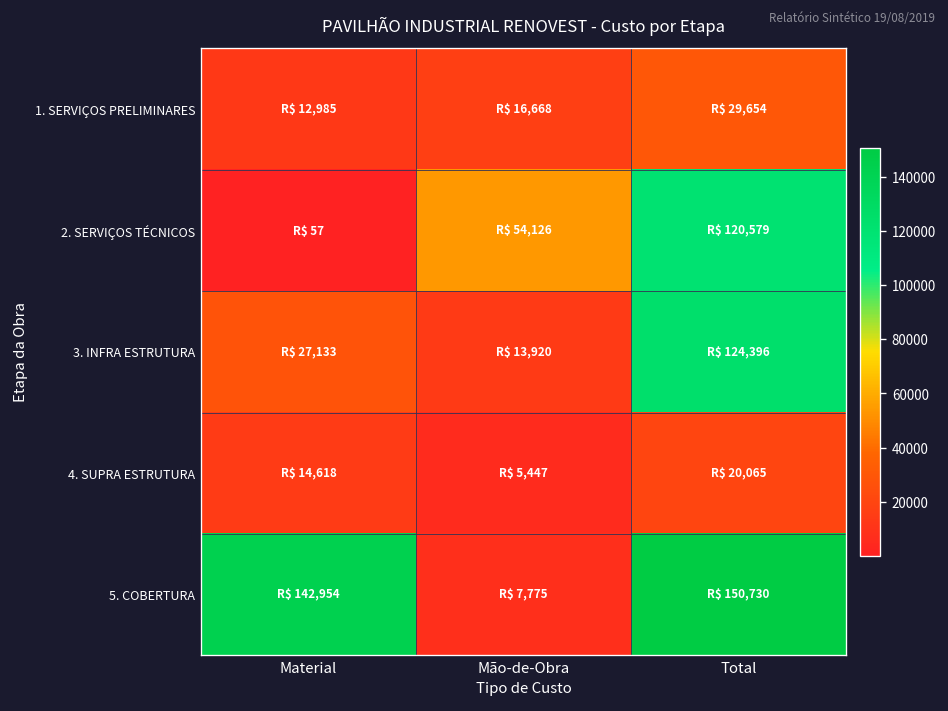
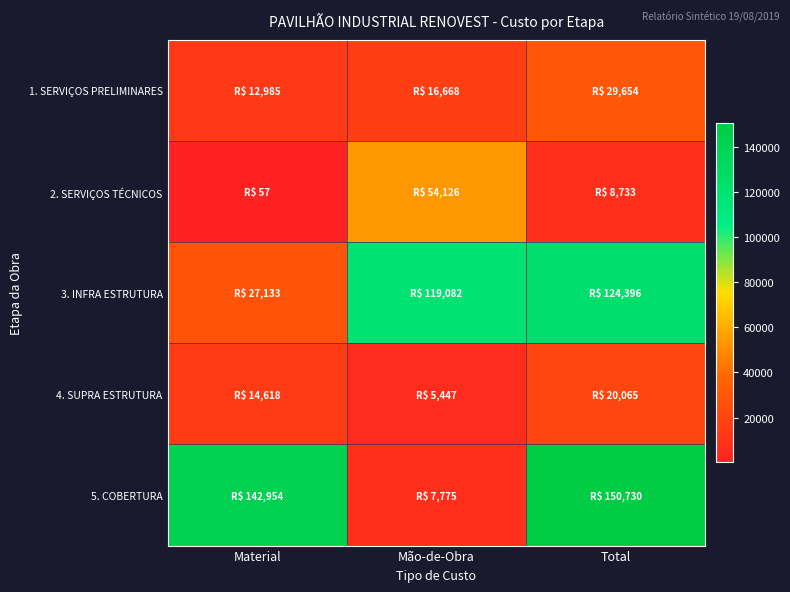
  {
    "1. SERVIÇOS PRELIMINARES": {
      "Material": "12,985",
      "Mão-de-Obra": "16,668",
      "Total": "29,654"
    },
    "2. SERVIÇOS TÉCNICOS": {
      "Material": "57",
      "Mão-de-Obra": "54,126",
-     "Total": "120,579"
+     "Total": "8,733"
    },
    "3. INFRA ESTRUTURA": {
      "Material": "27,133",
-     "Mão-de-Obra": "13,920",
+     "Mão-de-Obra": "119,082",
      "Total": "124,396"
    },
    "4. SUPRA ESTRUTURA": {
      "Material": "14,618",
      "Mão-de-Obra": "5,447",
      "Total": "20,065"
    },
    "5. COBERTURA": {
      "Material": "142,954",
      "Mão-de-Obra": "7,775",
      "Total": "150,730"
    }
  }
